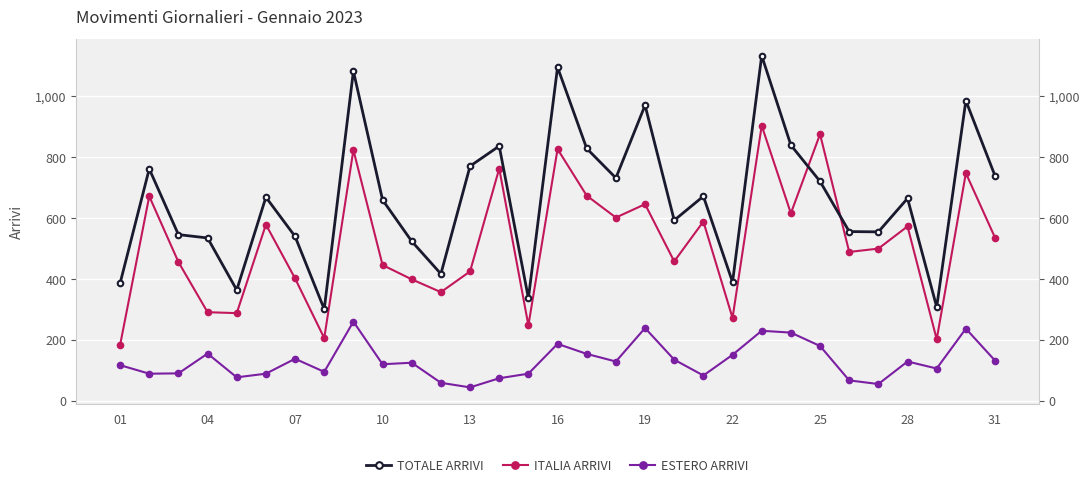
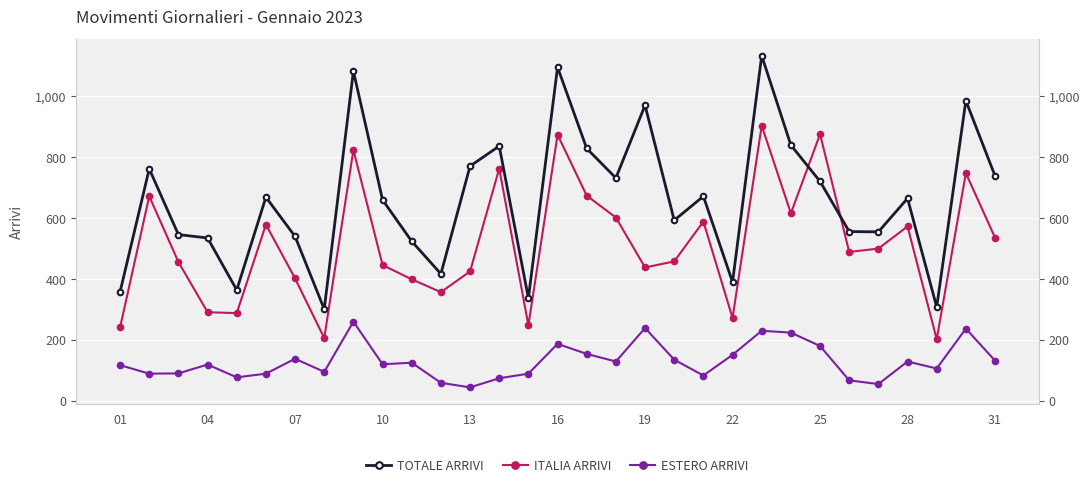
  {
    "TOTALE ARRIVI": {
-     "01": "390",
+     "01": "360",
      "04": "540",
      "07": "540",
      "10": "660",
      "13": "770",
      "16": "1,100",
      "19": "970",
      "22": "390",
      "25": "720",
      "28": "670",
      "31": "740"
    },
    "ITALIA ARRIVI": {
-     "01": "180",
+     "01": "240",
      "04": "290",
      "07": "400",
      "10": "450",
      "13": "430",
-     "16": "830",
-     "19": "650",
+     "16": "870",
+     "19": "440",
      "22": "270",
      "25": "880",
      "28": "570",
      "31": "540"
    },
    "ESTERO ARRIVI": {
      "01": "120",
-     "04": "160",
+     "04": "120",
      "07": "140",
      "10": "120",
      "13": "40",
      "16": "190",
      "19": "240",
      "22": "150",
      "25": "180",
      "28": "130",
      "31": "130"
    }
  }
